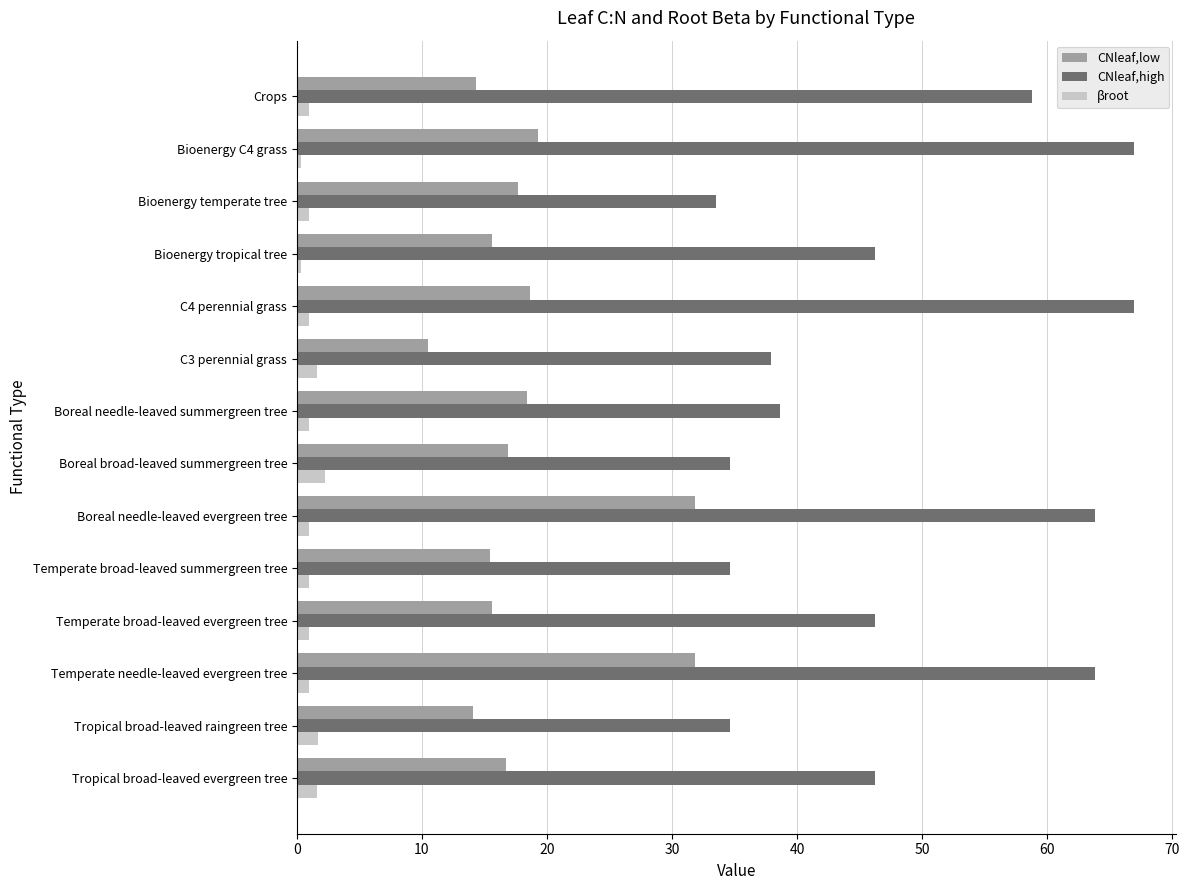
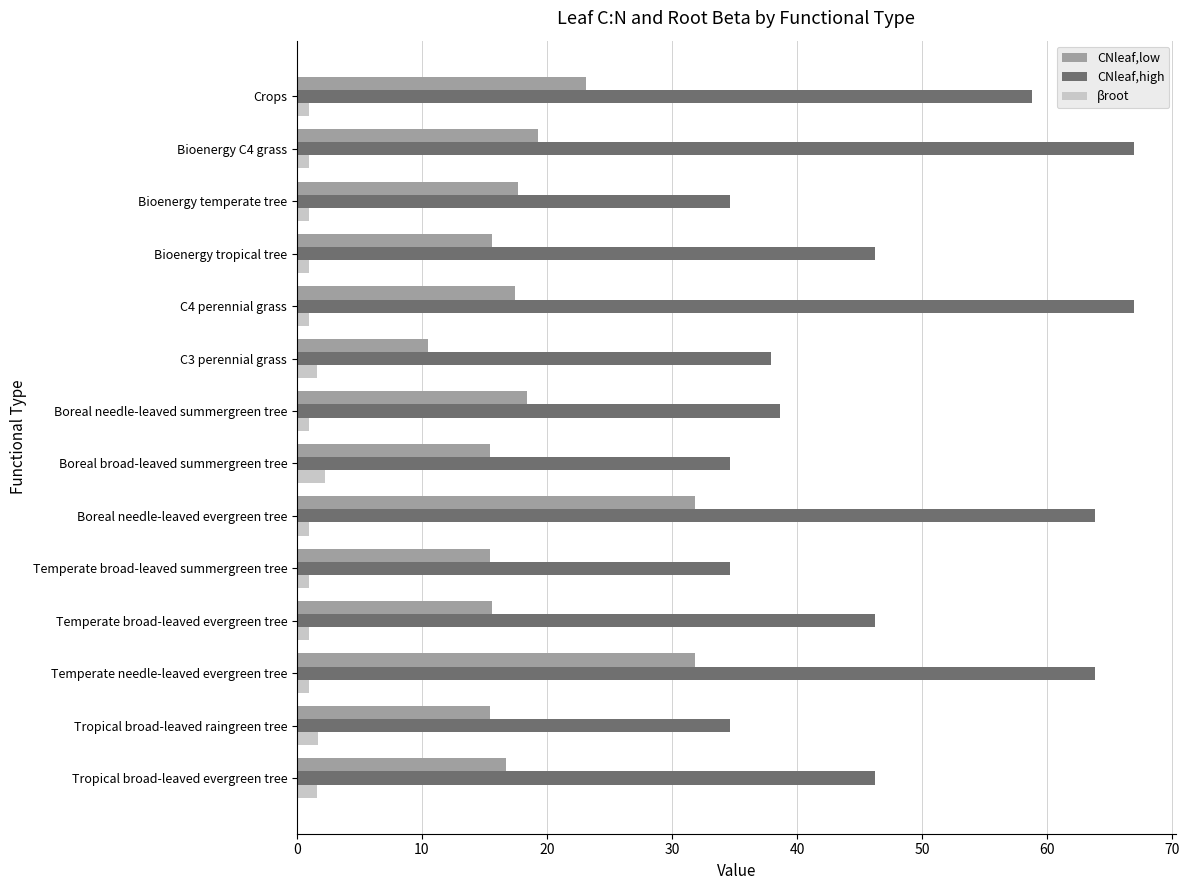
  {
    "CNleaf,low": {
-     "Crops": 14.3,
+     "Crops": 23.1,
      "Bioenergy C4 grass": 19.3,
      "Bioenergy temperate tree": 17.7,
      "Bioenergy tropical tree": 15.6,
-     "C4 perennial grass": 18.6,
+     "C4 perennial grass": 17.4,
      "C3 perennial grass": 10.5,
      "Boreal needle-leaved summergreen tree": 18.4,
-     "Boreal broad-leaved summergreen tree": 16.9,
+     "Boreal broad-leaved summergreen tree": 15.4,
      "Boreal needle-leaved evergreen tree": 31.8,
      "Temperate broad-leaved summergreen tree": 15.4,
      "Temperate broad-leaved evergreen tree": 15.6,
      "Temperate needle-leaved evergreen tree": 31.8,
-     "Tropical broad-leaved raingreen tree": 14.1,
+     "Tropical broad-leaved raingreen tree": 15.4,
      "Tropical broad-leaved evergreen tree": 16.7
    },
    "CNleaf,high": {
      "Crops": 58.8,
      "Bioenergy C4 grass": 66.9,
-     "Bioenergy temperate tree": 33.5,
+     "Bioenergy temperate tree": 34.6,
      "Bioenergy tropical tree": 46.2,
      "C4 perennial grass": 66.9,
      "C3 perennial grass": 37.9,
      "Boreal needle-leaved summergreen tree": 38.6,
      "Boreal broad-leaved summergreen tree": 34.6,
      "Boreal needle-leaved evergreen tree": 63.8,
      "Temperate broad-leaved summergreen tree": 34.6,
      "Temperate broad-leaved evergreen tree": 46.2,
      "Temperate needle-leaved evergreen tree": 63.8,
      "Tropical broad-leaved raingreen tree": 34.6,
      "Tropical broad-leaved evergreen tree": 46.2
    },
    "βroot": {
      "Crops": 1.0,
-     "Bioenergy C4 grass": 0.3,
+     "Bioenergy C4 grass": 1.0,
      "Bioenergy temperate tree": 1.0,
-     "Bioenergy tropical tree": 0.3,
+     "Bioenergy tropical tree": 1.0,
      "C4 perennial grass": 0.9,
      "C3 perennial grass": 1.6,
      "Boreal needle-leaved summergreen tree": 0.9,
      "Boreal broad-leaved summergreen tree": 2.3,
      "Boreal needle-leaved evergreen tree": 0.9,
      "Temperate broad-leaved summergreen tree": 1.0,
      "Temperate broad-leaved evergreen tree": 1.0,
      "Temperate needle-leaved evergreen tree": 1.0,
      "Tropical broad-leaved raingreen tree": 1.6,
      "Tropical broad-leaved evergreen tree": 1.6
    }
  }
